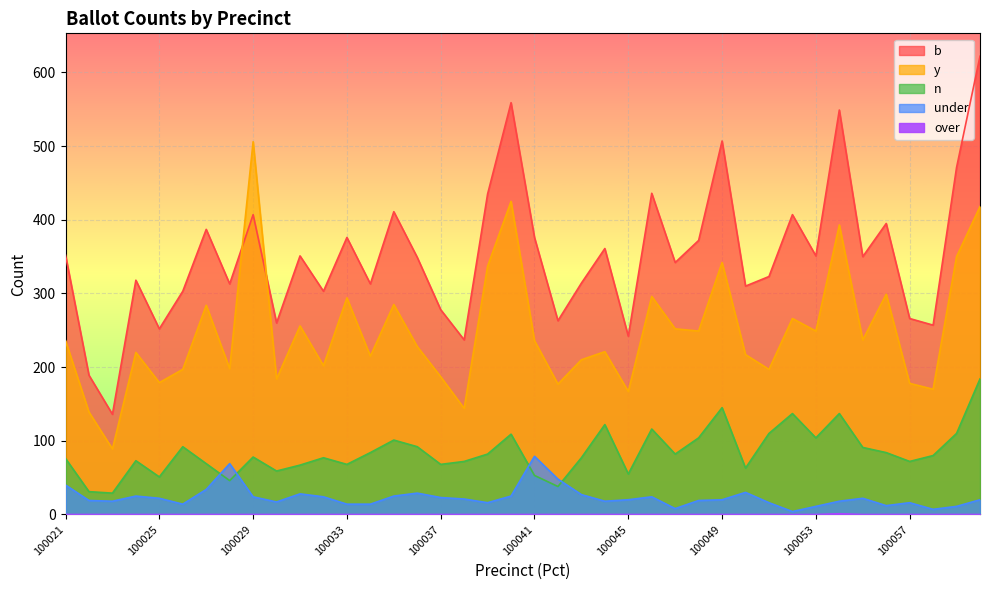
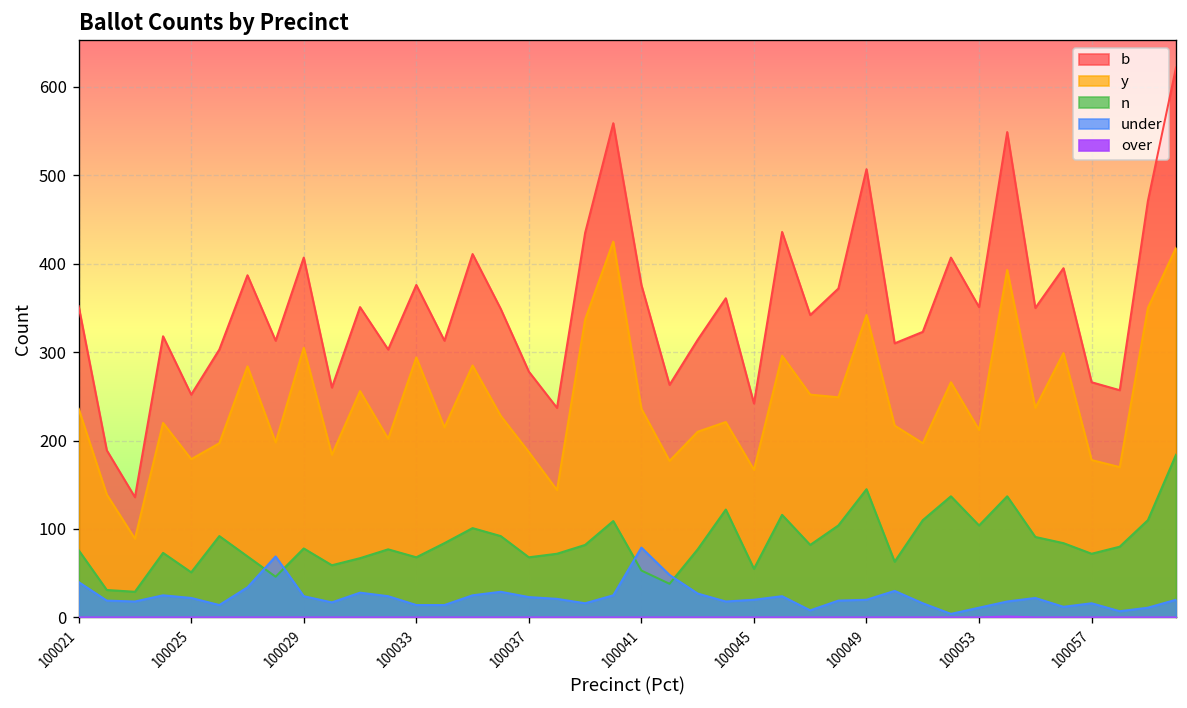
  {
    "b": {
      "100021": 350,
      "100025": 250,
      "100029": 410,
      "100033": 380,
      "100037": 280,
      "100041": 380,
      "100045": 240,
      "100049": 510,
      "100053": 350,
      "100057": 270
    },
    "y": {
      "100021": 240,
      "100025": 180,
-     "100029": 510,
+     "100029": 310,
      "100033": 290,
      "100037": 190,
      "100041": 240,
      "100045": 170,
      "100049": 340,
-     "100053": 250,
+     "100053": 210,
      "100057": 180
    },
    "n": {
      "100021": 80,
      "100025": 50,
      "100029": 80,
      "100033": 70,
      "100037": 70,
      "100041": 50,
      "100045": 60,
      "100049": 150,
      "100053": 100,
      "100057": 70
    },
    "under": {
      "100021": 40,
      "100025": 20,
      "100029": 20,
      "100033": 10,
      "100037": 20,
      "100041": 80,
      "100045": 20,
      "100049": 20,
      "100053": 10,
      "100057": 20
    },
    "over": {
      "100021": 0,
      "100025": 0,
      "100029": 0,
      "100033": 0,
      "100037": 0,
      "100041": 0,
      "100045": 0,
      "100049": 0,
      "100053": 0,
      "100057": 0
    }
  }
